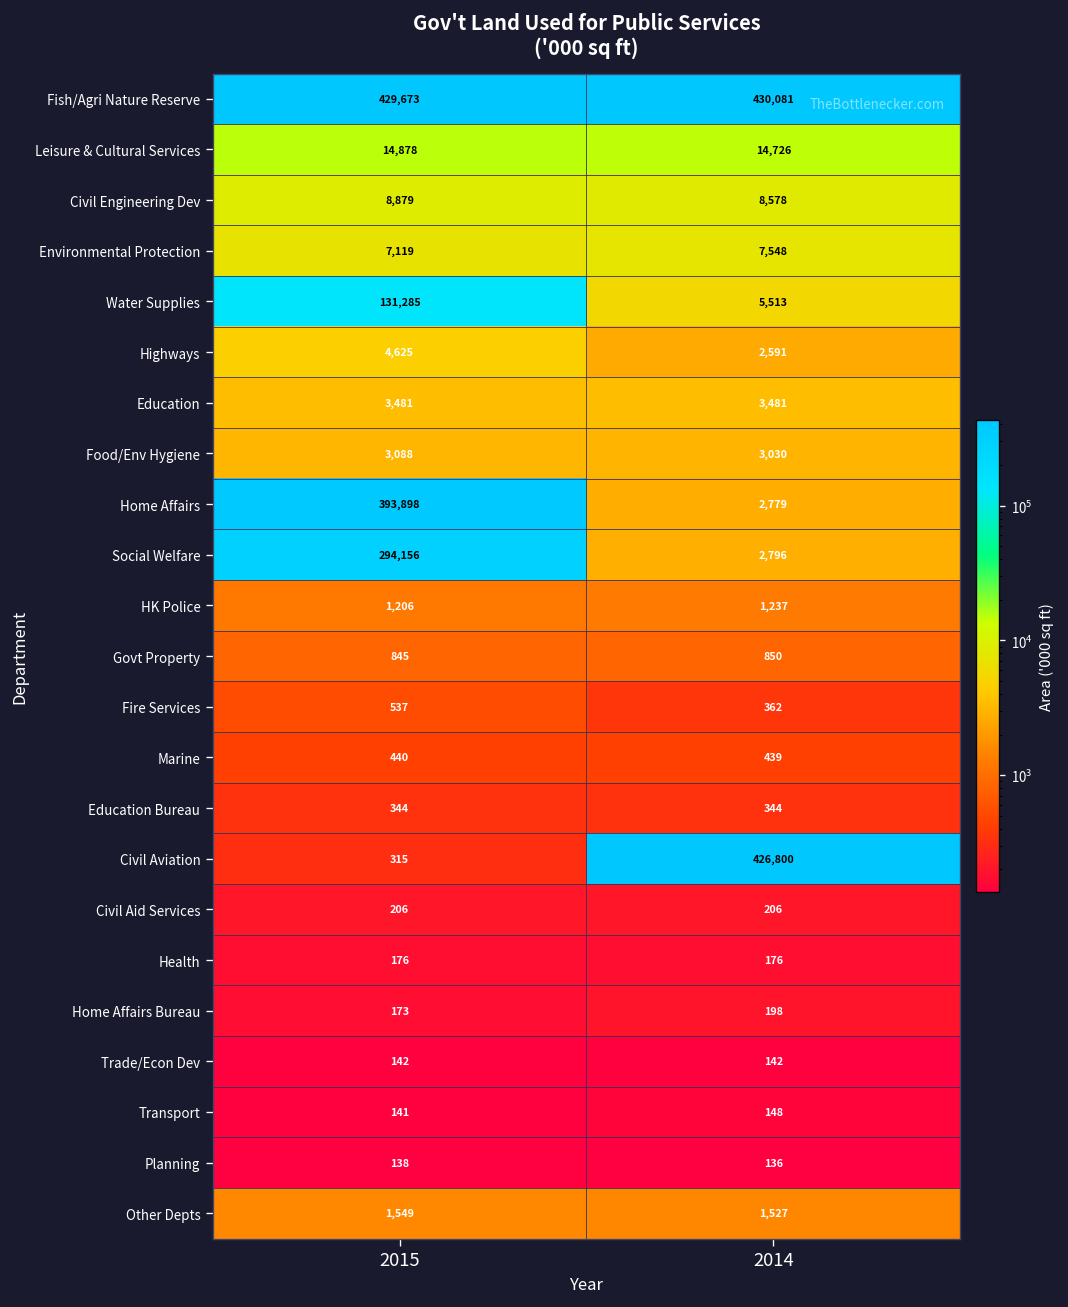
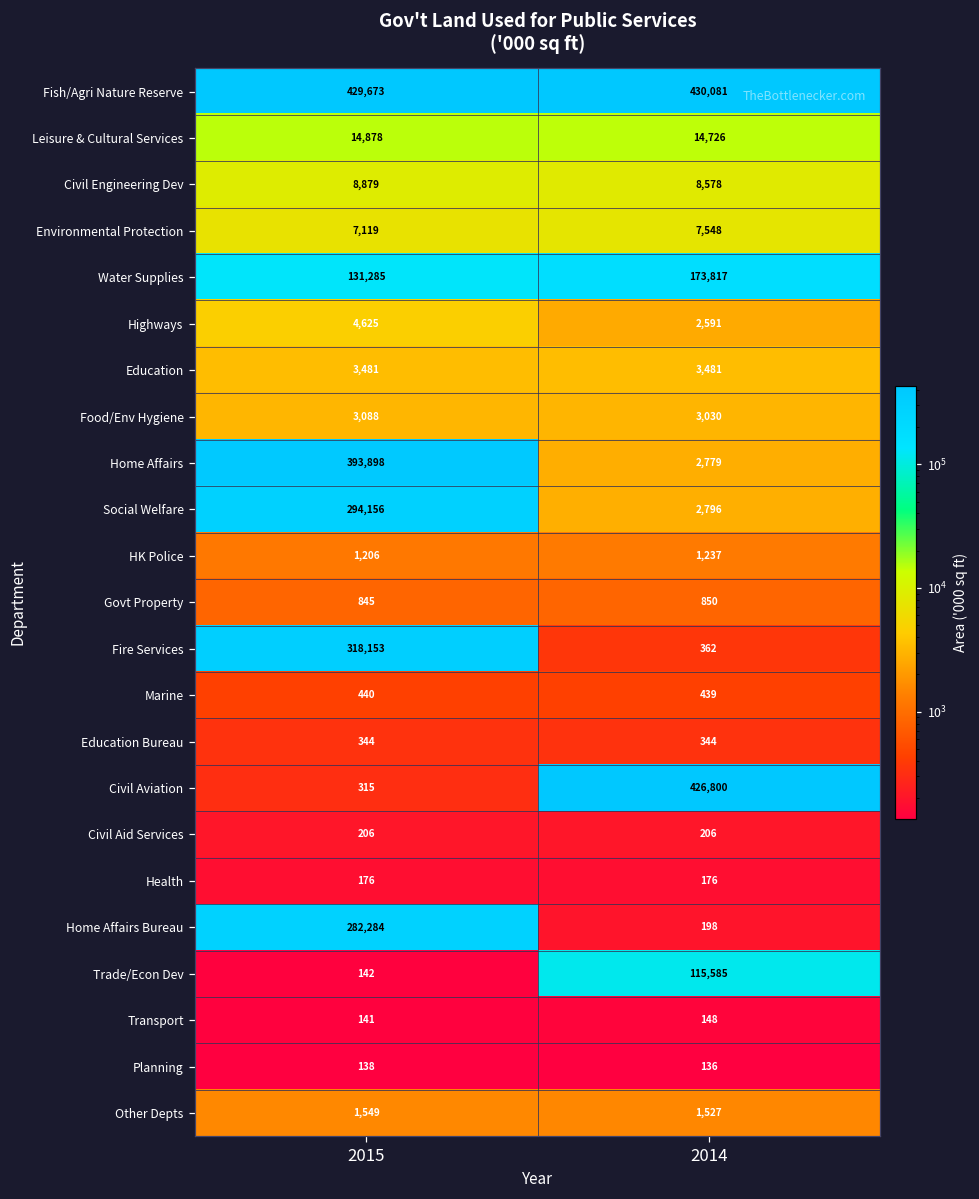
  {
    "Fish/Agri Nature Reserve": {
      "2015": "429,673"
    },
    "Leisure & Cultural Services": {
      "2015": "14,878",
      "2014": "14,726"
    },
    "Civil Engineering Dev": {
      "2015": "8,879",
      "2014": "8,578"
    },
    "Environmental Protection": {
      "2015": "7,119",
      "2014": "7,548"
    },
    "Water Supplies": {
      "2015": "131,285",
-     "2014": "5,513"
+     "2014": "173,817"
    },
    "Highways": {
      "2015": "4,625",
      "2014": "2,591"
    },
    "Education": {
      "2015": "3,481",
      "2014": "3,481"
    },
    "Food/Env Hygiene": {
      "2015": "3,088",
      "2014": "3,030"
    },
    "Home Affairs": {
      "2015": "393,898",
      "2014": "2,779"
    },
    "Social Welfare": {
      "2015": "294,156",
      "2014": "2,796"
    },
    "HK Police": {
      "2015": "1,206",
      "2014": "1,237"
    },
    "Govt Property": {
      "2015": "845",
      "2014": "850"
    },
    "Fire Services": {
-     "2015": "537",
+     "2015": "318,153",
      "2014": "362"
    },
    "Marine": {
      "2015": "440",
      "2014": "439"
    },
    "Education Bureau": {
      "2015": "344",
      "2014": "344"
    },
    "Civil Aviation": {
      "2015": "315",
      "2014": "426,800"
    },
    "Civil Aid Services": {
      "2015": "206",
      "2014": "206"
    },
    "Health": {
      "2015": "176",
      "2014": "176"
    },
    "Home Affairs Bureau": {
-     "2015": "173",
+     "2015": "282,284",
      "2014": "198"
    },
    "Trade/Econ Dev": {
      "2015": "142",
-     "2014": "142"
+     "2014": "115,585"
    },
    "Transport": {
      "2015": "141",
      "2014": "148"
    },
    "Planning": {
      "2015": "138",
      "2014": "136"
    },
    "Other Depts": {
      "2015": "1,549",
      "2014": "1,527"
    }
  }
